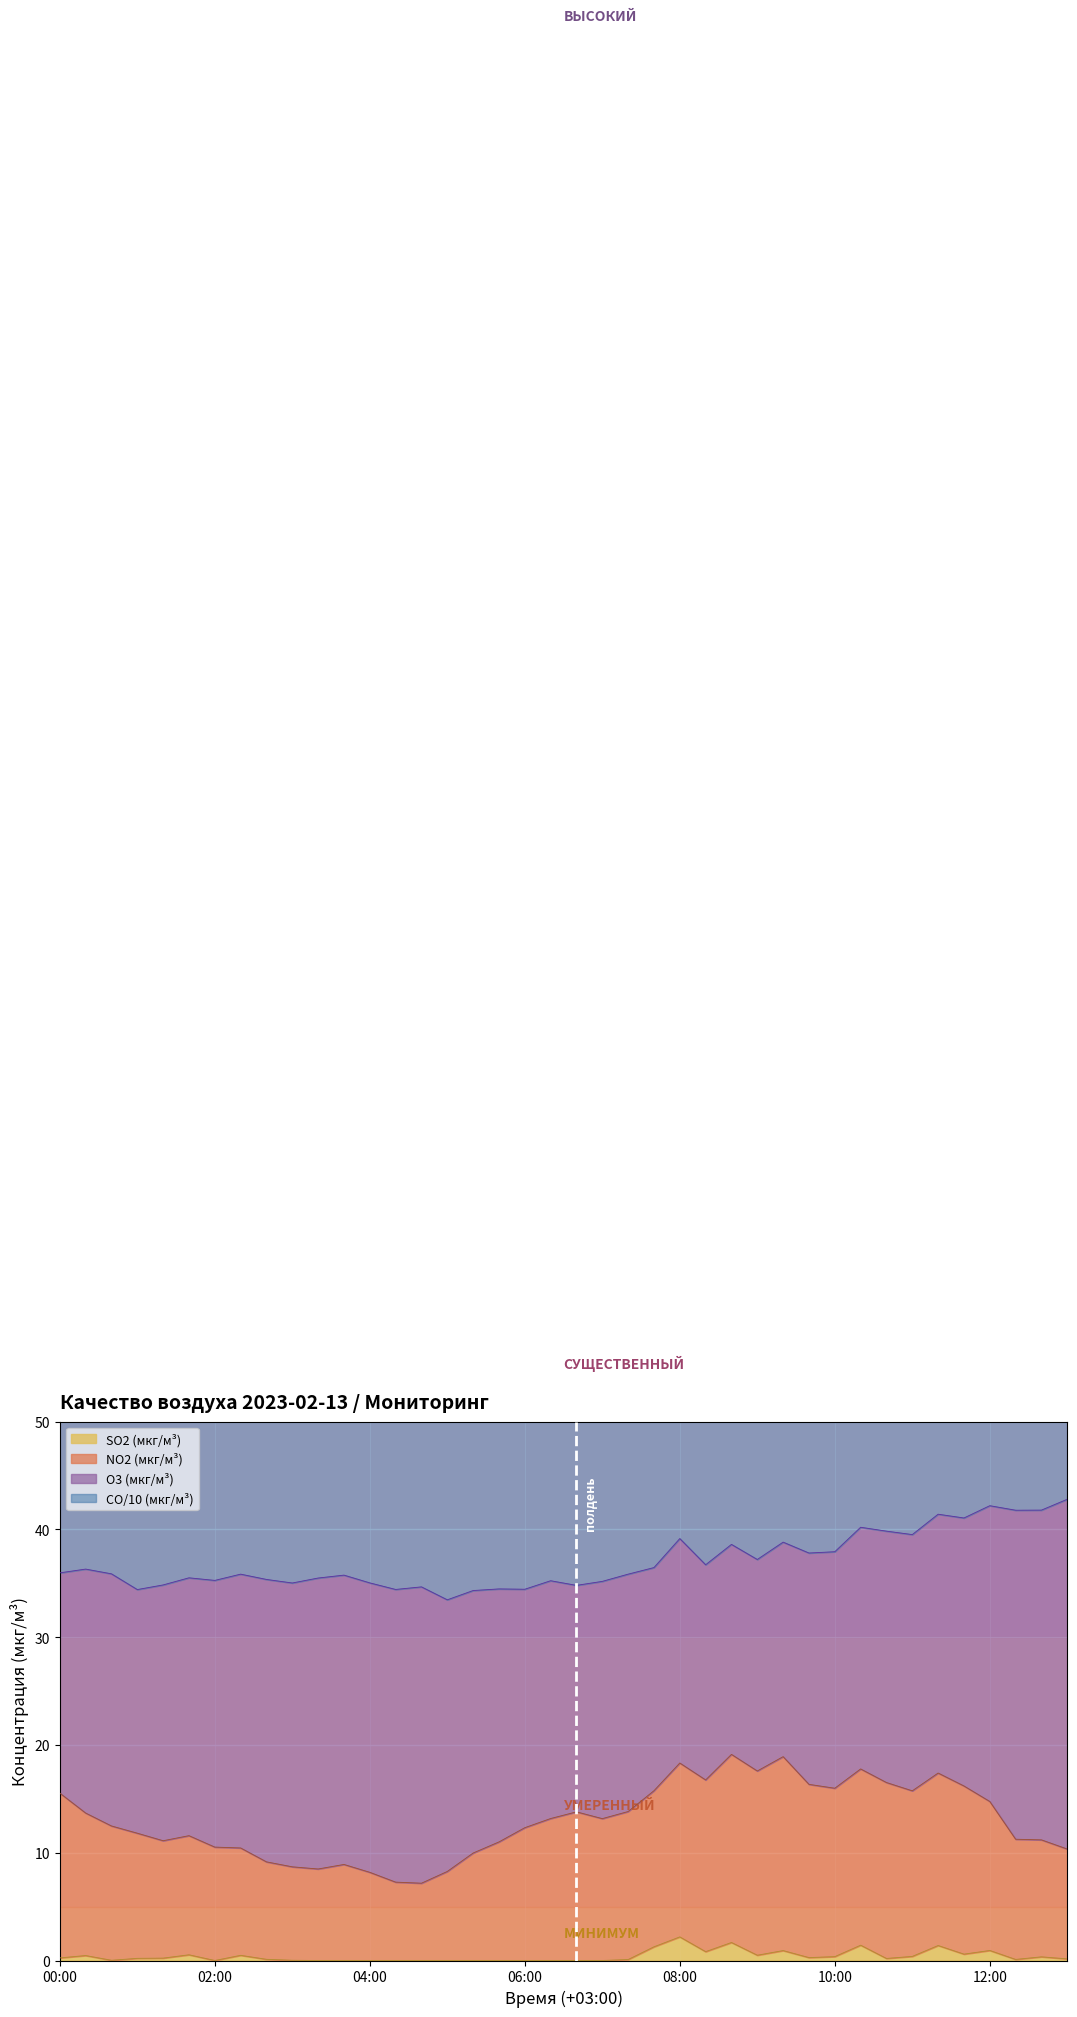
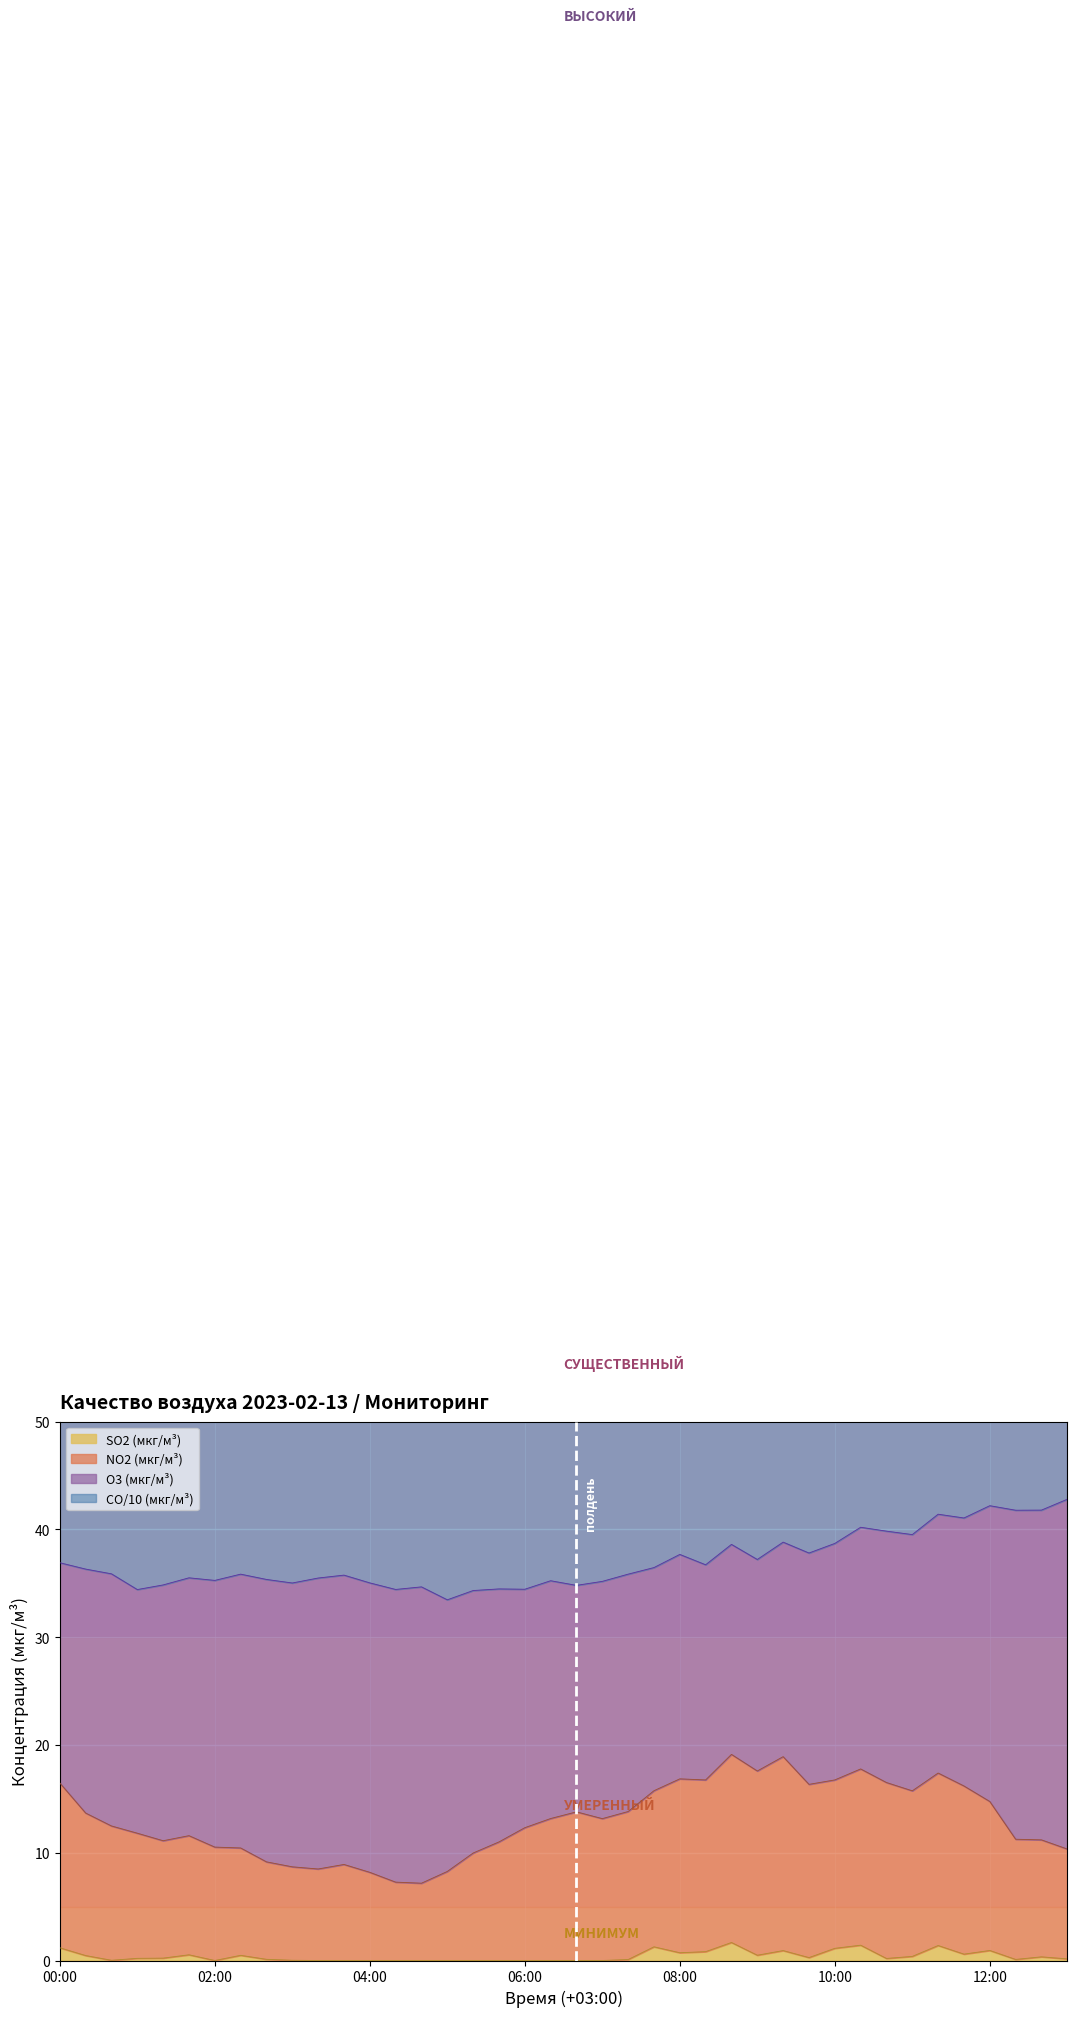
  {
    "SO2 (мкг/м³)": {
-     "00:00": 0.2,
+     "00:00": 1.2,
      "02:00": 0.0,
      "04:00": 0.0,
      "06:00": 0.0,
-     "08:00": 2.2,
-     "10:00": 0.4,
+     "08:00": 0.7,
+     "10:00": 1.1,
      "12:00": 0.9
    },
    "NO2 (мкг/м³)": {
      "00:00": 15.3,
      "02:00": 10.5,
      "04:00": 8.2,
      "06:00": 12.3,
      "08:00": 16.1,
      "10:00": 15.6,
      "12:00": 13.8
    },
    "O3 (мкг/м³)": {
      "00:00": 20.4,
      "02:00": 24.7,
      "04:00": 26.9,
      "06:00": 22.1,
      "08:00": 20.8,
      "10:00": 21.9,
      "12:00": 27.4
    }
  }
